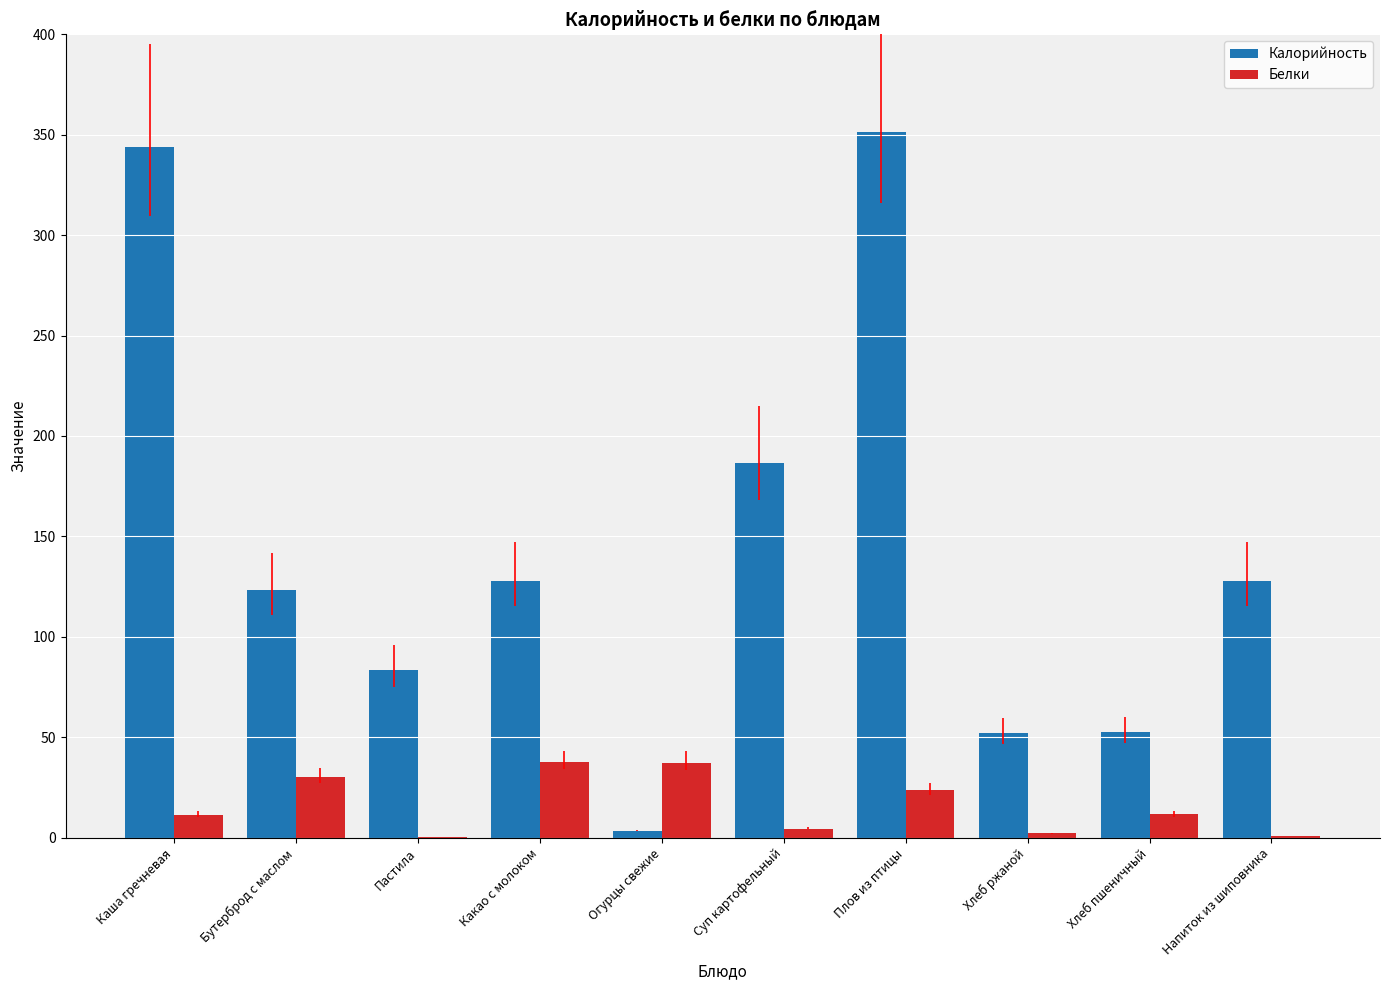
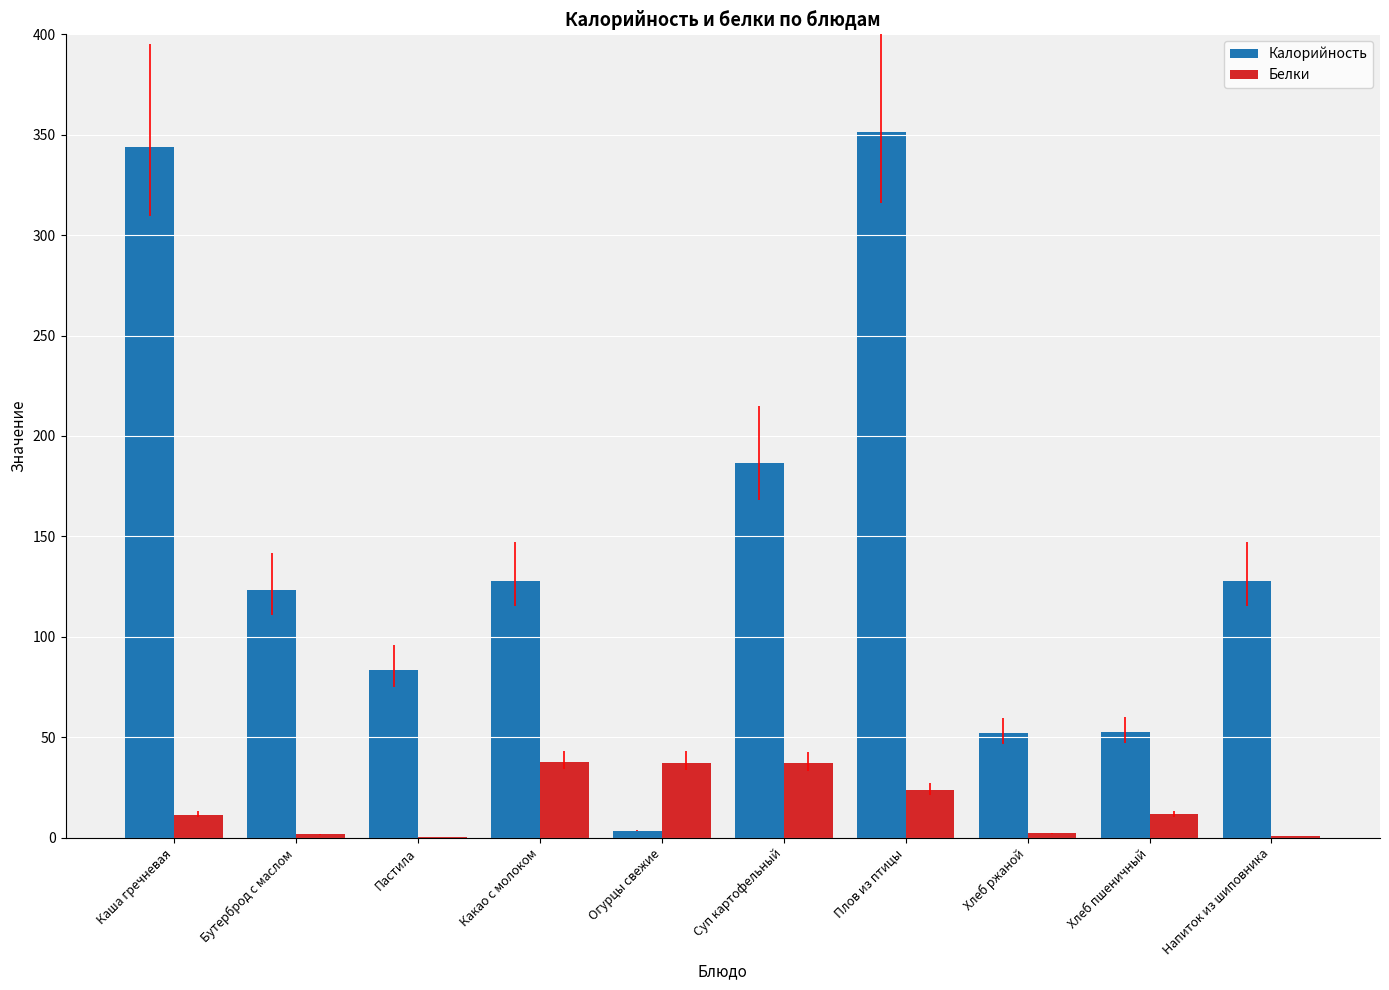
  {
    "Калорийность": {
      "Каша гречневая": 344,
      "Бутерброд с маслом": 123,
      "Пастила": 84,
      "Какао с молоком": 128,
      "Огурцы свежие": 3,
      "Суп картофельный": 187,
      "Плов из птицы": 351,
      "Хлеб ржаной": 52,
      "Хлеб пшеничный": 52,
      "Напиток из шиповника": 128
    },
    "Белки": {
      "Каша гречневая": 11,
-     "Бутерброд с маслом": 30,
+     "Бутерброд с маслом": 2,
      "Какао с молоком": 38,
      "Огурцы свежие": 37,
-     "Суп картофельный": 5,
+     "Суп картофельный": 37,
      "Плов из птицы": 24,
      "Хлеб ржаной": 2,
      "Хлеб пшеничный": 12
    }
  }
